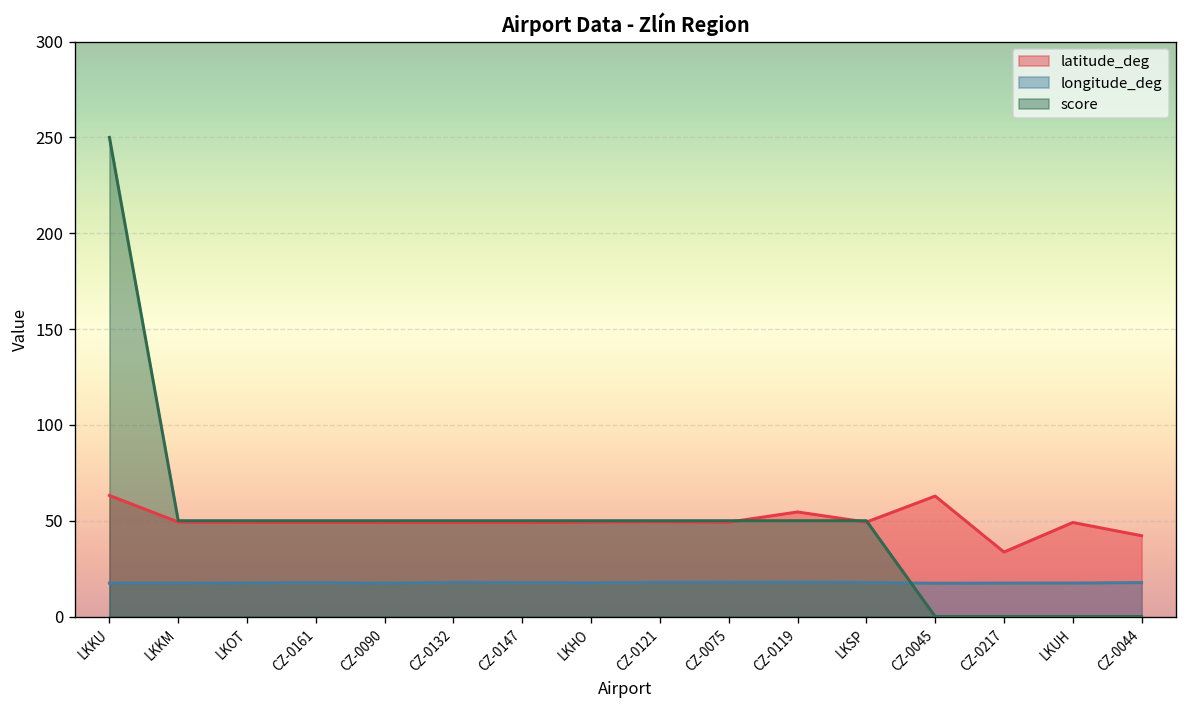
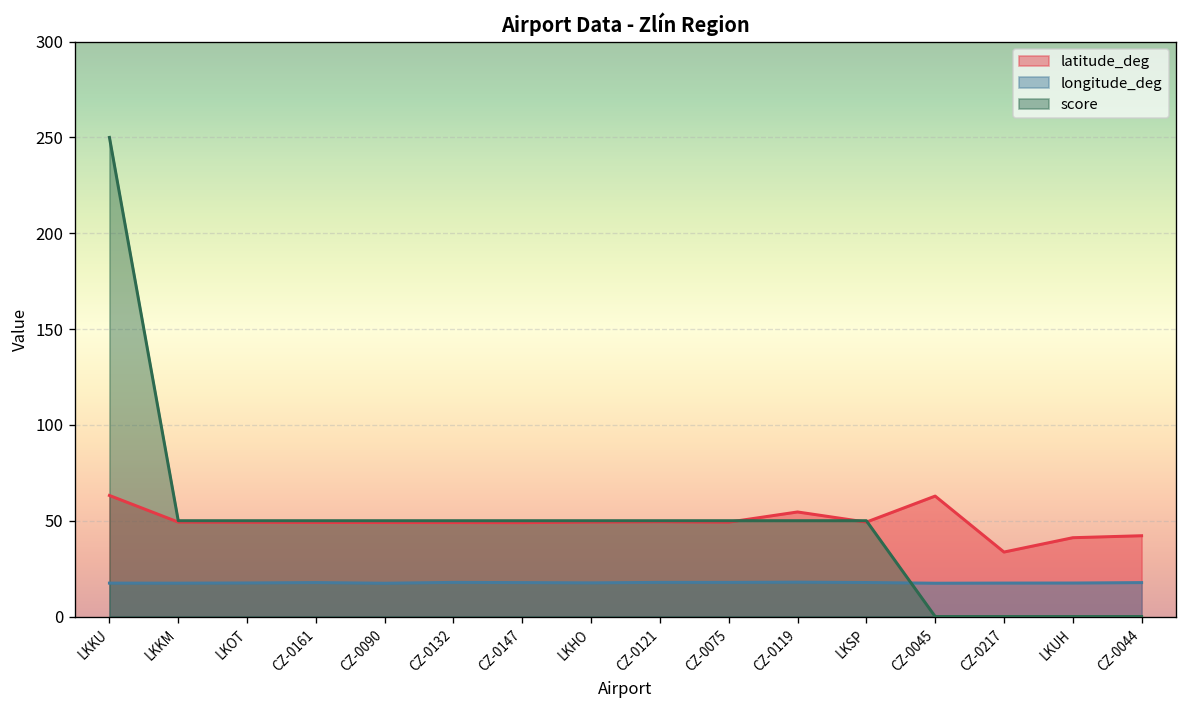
  {
    "latitude_deg": {
      "LKKU": 63,
      "CZ-0119": 55,
      "CZ-0045": 63,
      "CZ-0217": 34,
-     "LKUH": 49,
+     "LKUH": 41,
      "CZ-0044": 42
    }
  }
